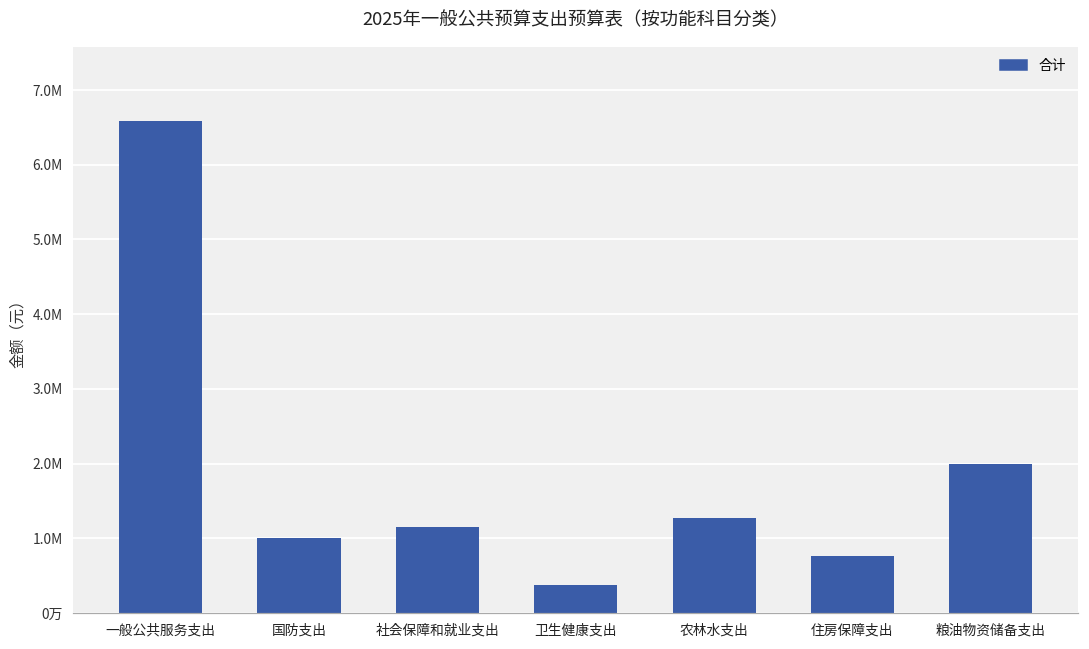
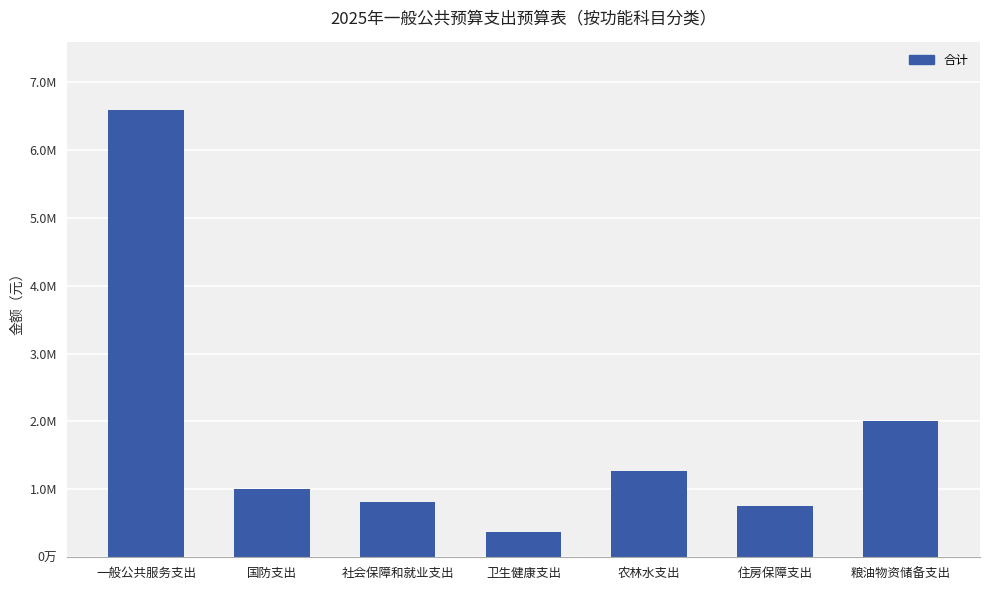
  {
    "一般公共服务支出": 6600000,
    "国防支出": 1000000,
-   "社会保障和就业支出": 1100000,
+   "社会保障和就业支出": 800000,
    "卫生健康支出": 400000,
    "农林水支出": 1300000,
    "住房保障支出": 800000,
    "粮油物资储备支出": 2000000
  }
